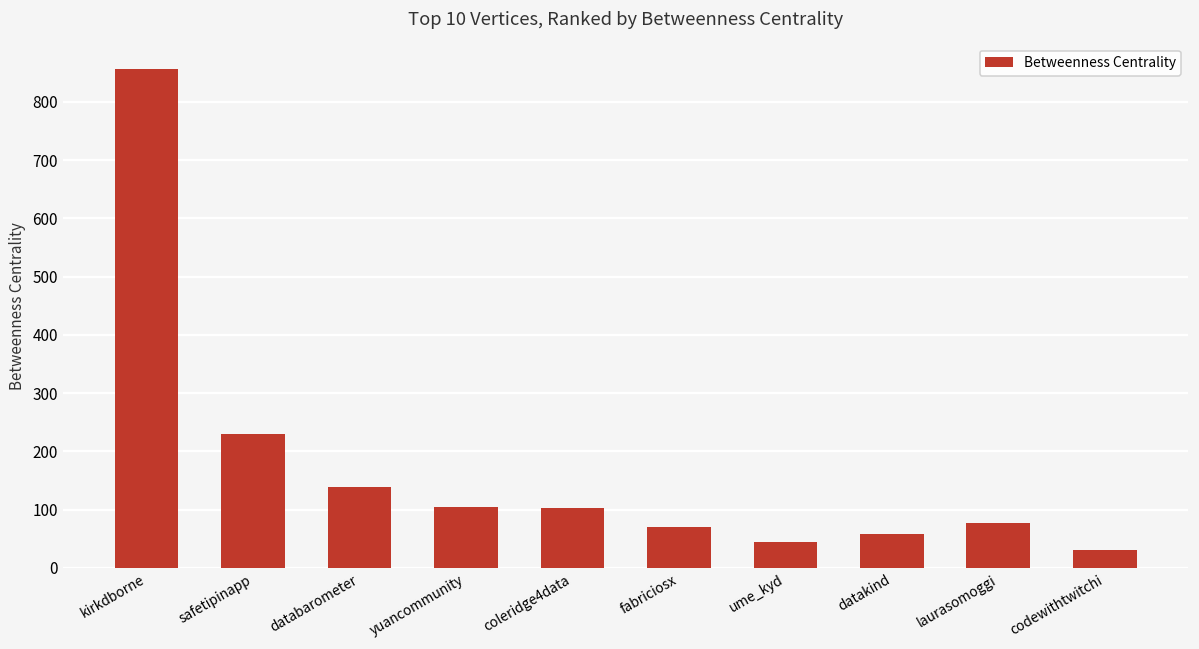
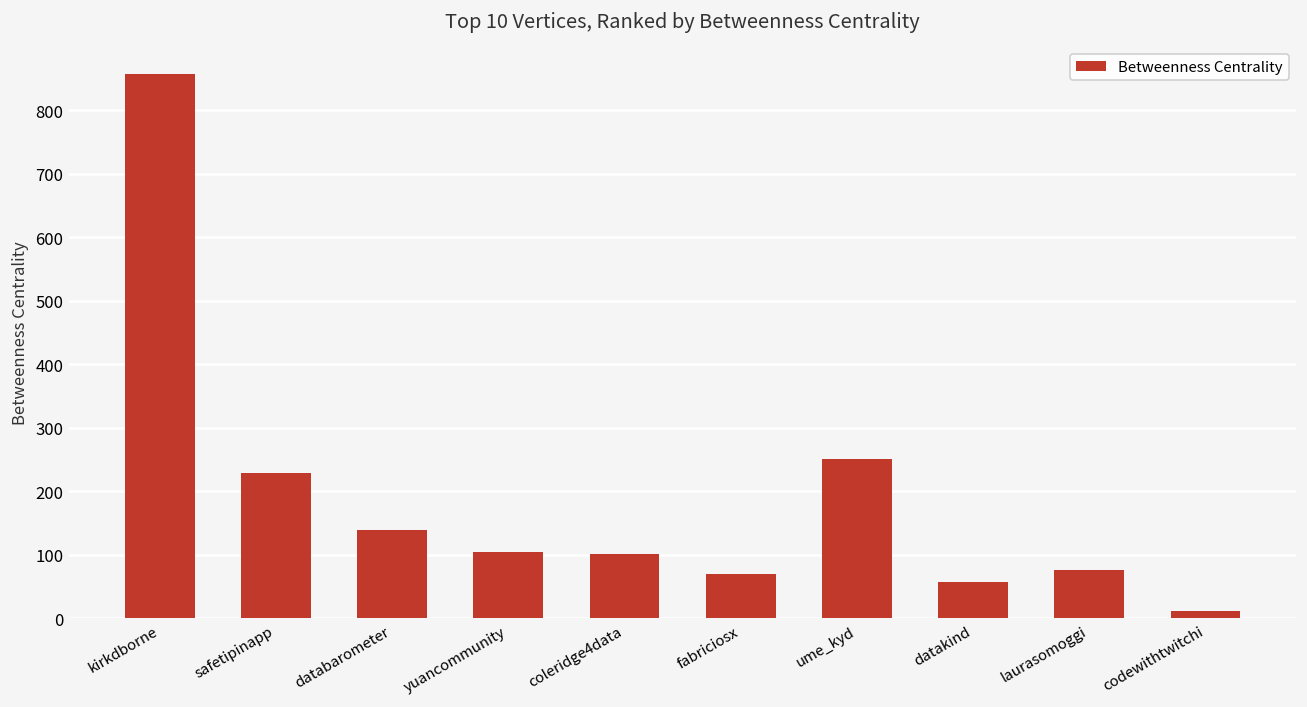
  {
    "kirkdborne": 860,
    "safetipinapp": 230,
    "databarometer": 140,
    "yuancommunity": 110,
    "coleridge4data": 100,
    "fabriciosx": 70,
-   "ume_kyd": 40,
+   "ume_kyd": 250,
    "datakind": 60,
    "laurasomoggi": 80,
-   "codewithtwitchi": 30
+   "codewithtwitchi": 10
  }
